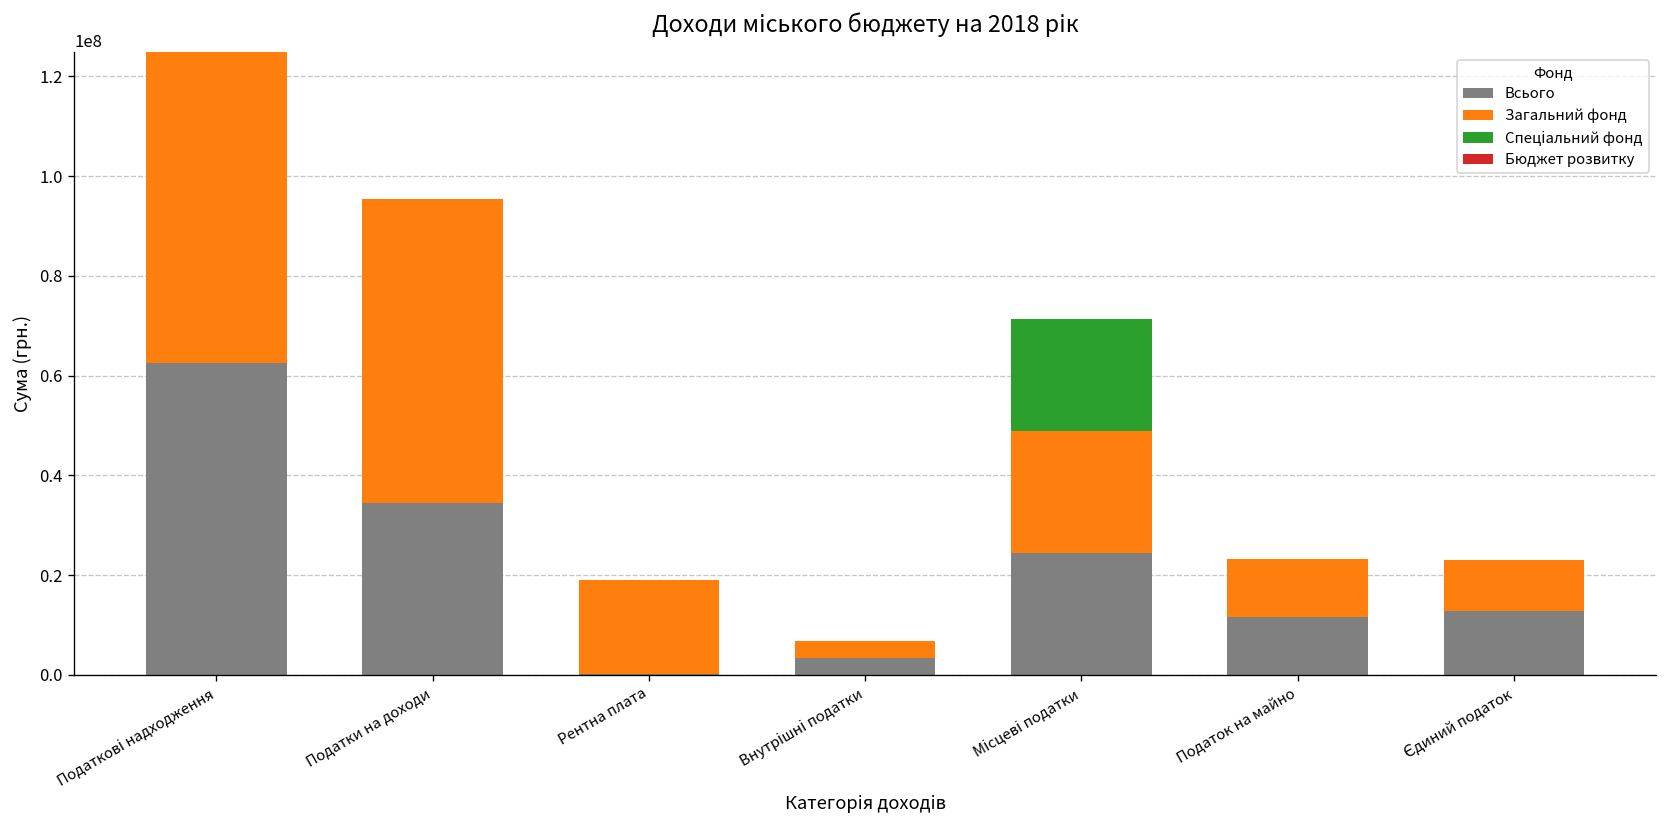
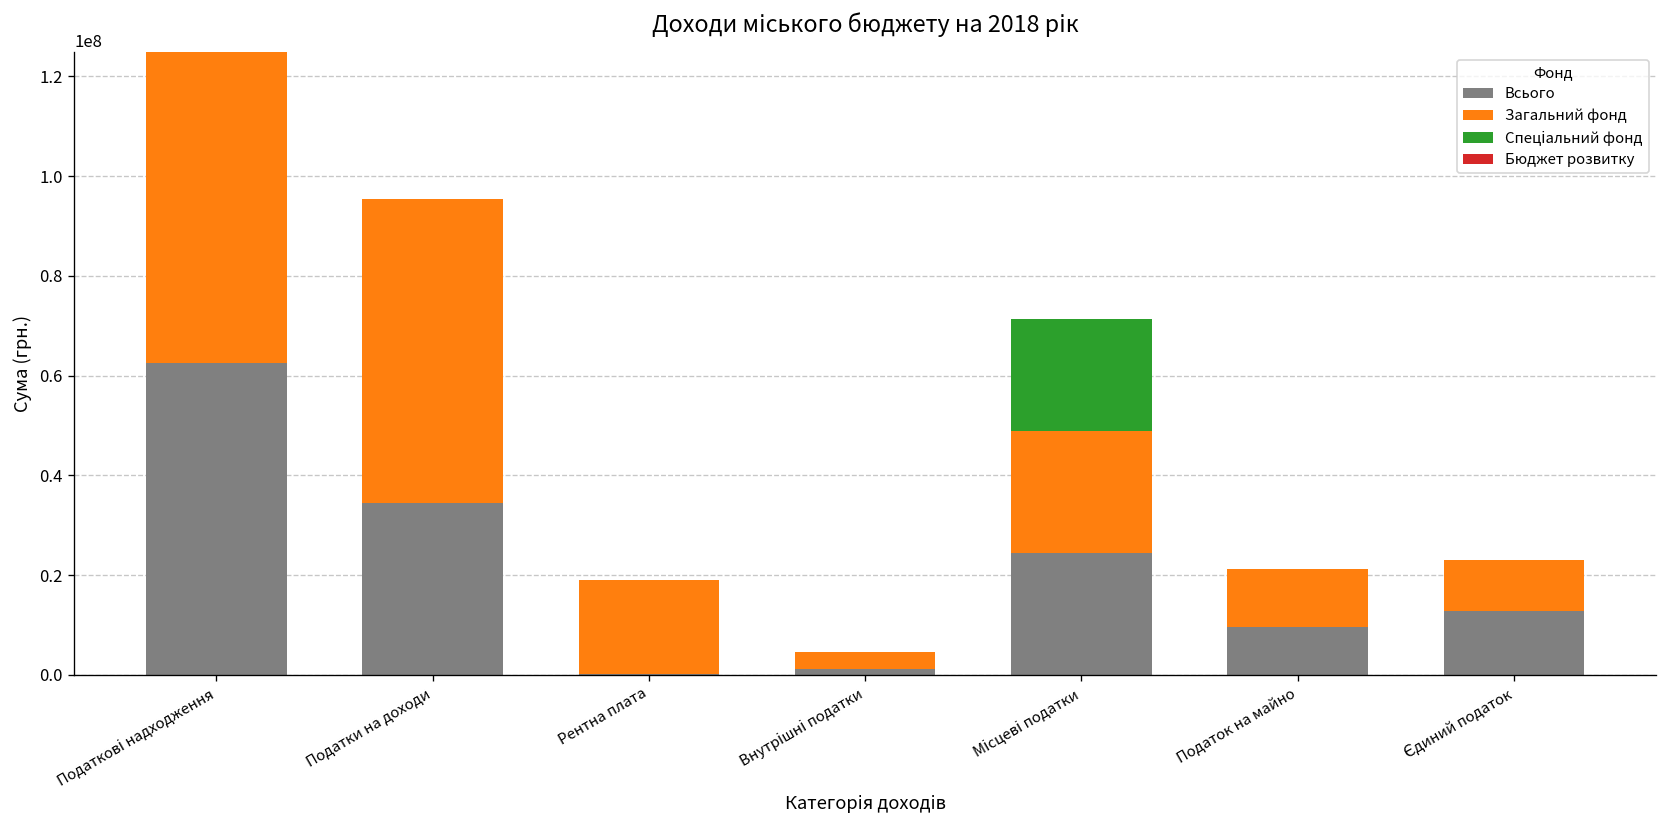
  {
    "Всього": {
      "Податкові надходження": 62000000,
      "Податки на доходи": 34000000,
-     "Внутрішні податки": 3000000,
+     "Внутрішні податки": 1000000,
      "Місцеві податки": 24000000,
-     "Податок на майно": 12000000,
+     "Податок на майно": 10000000,
      "Єдиний податок": 13000000
    },
    "Загальний фонд": {
      "Податкові надходження": 62000000,
      "Податки на доходи": 61000000,
      "Рентна плата": 19000000,
      "Внутрішні податки": 3000000,
      "Місцеві податки": 24000000,
      "Податок на майно": 12000000,
      "Єдиний податок": 10000000
    },
    "Бюджет розвитку": {
      "Податкові надходження": 0,
      "Податки на доходи": 0,
      "Рентна плата": 0,
      "Внутрішні податки": 0,
      "Податок на майно": 0,
      "Єдиний податок": 0
    }
  }
